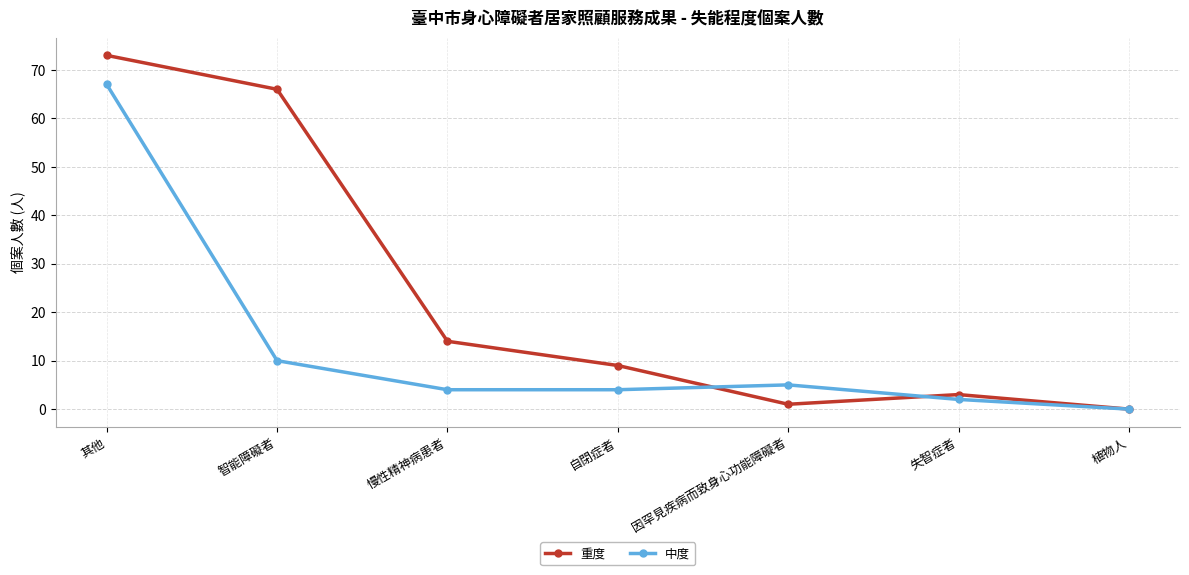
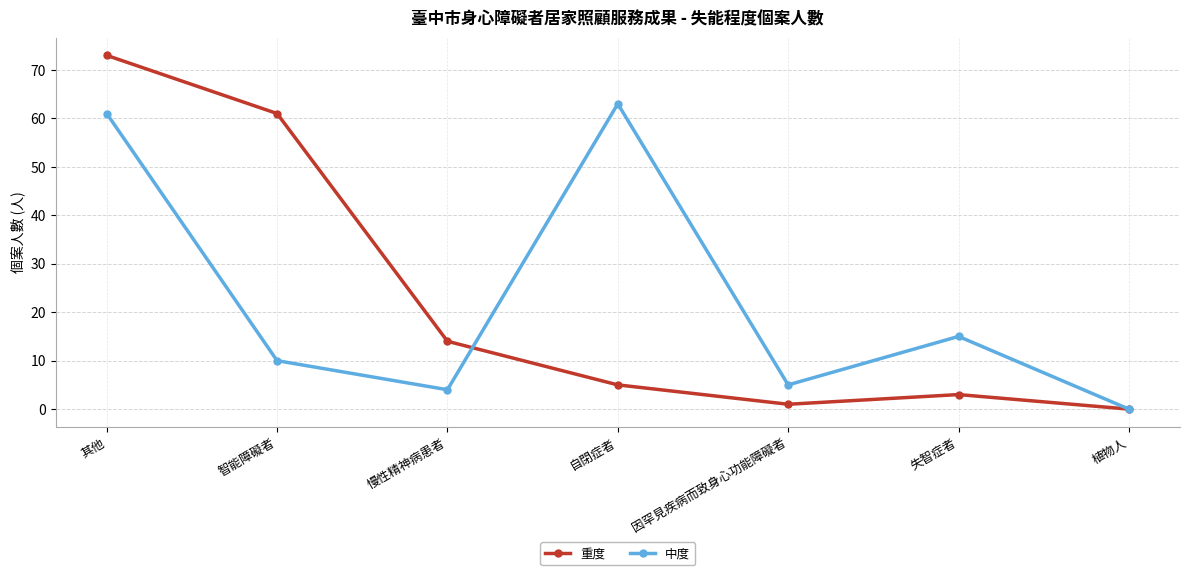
  {
    "重度": {
      "其他": 73,
-     "智能障礙者": 66,
+     "智能障礙者": 61,
      "慢性精神病患者": 14,
-     "自閉症者": 9,
+     "自閉症者": 5,
      "因罕見疾病而致身心功能障礙者": 1,
      "失智症者": 3
    },
    "中度": {
-     "其他": 67,
+     "其他": 61,
      "智能障礙者": 10,
      "慢性精神病患者": 4,
-     "自閉症者": 4,
+     "自閉症者": 63,
      "因罕見疾病而致身心功能障礙者": 5,
-     "失智症者": 2
+     "失智症者": 15
    }
  }
